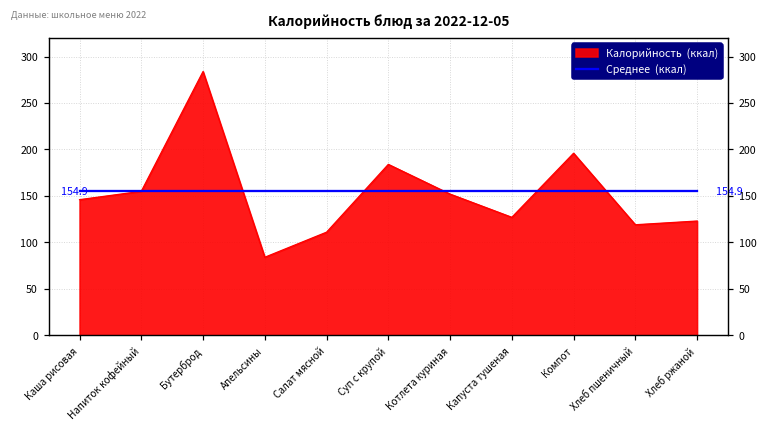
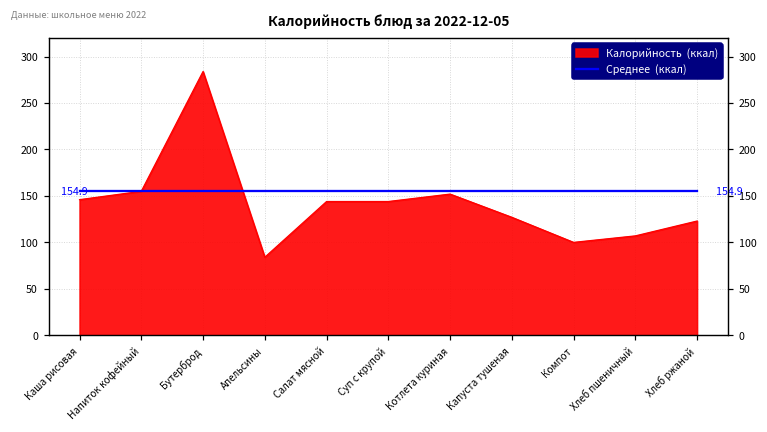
  {
    "Калорийность (ккал)": {
      "Каша рисовая": 150,
      "Бутерброд": 280,
      "Апельсины": 80,
-     "Салат мясной": 110,
-     "Суп с крупой": 180,
+     "Салат мясной": 140,
+     "Суп с крупой": 140,
      "Капуста тушеная": 130,
-     "Компот": 200,
-     "Хлеб пшеничный": 120,
+     "Компот": 100,
+     "Хлеб пшеничный": 110,
      "Хлеб ржаной": 120
    },
    "Среднее (ккал)": {
      "Каша рисовая": 154.9,
      "Хлеб ржаной": 154.9
    }
  }
